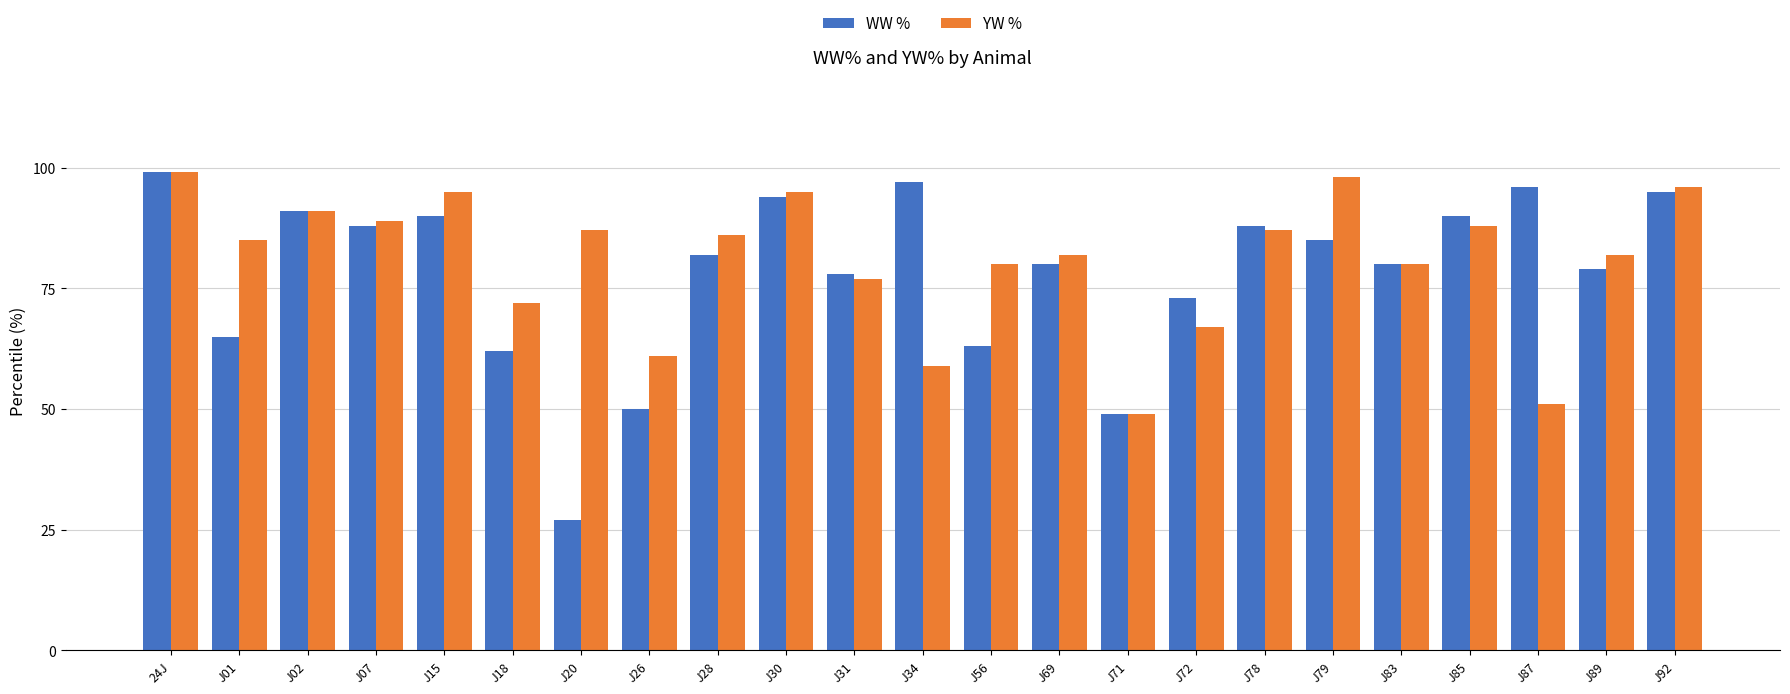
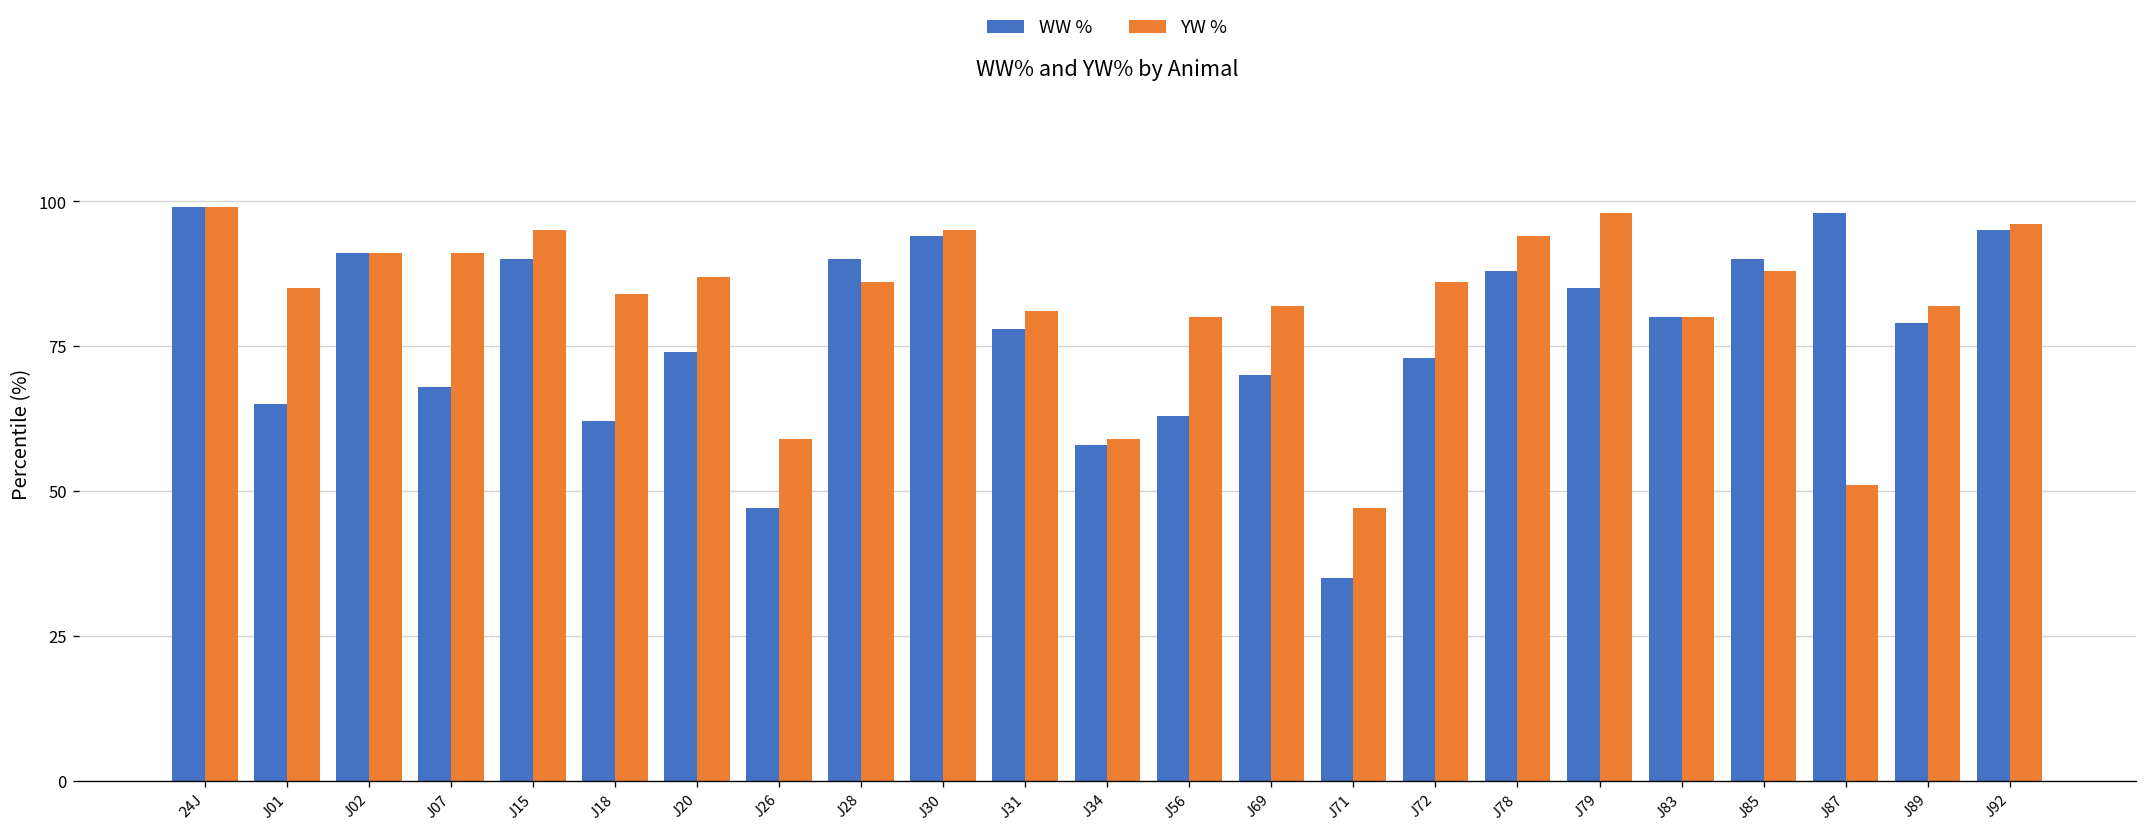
  {
    "WW %": {
      "24J": 99,
      "J01": 65,
      "J02": 91,
-     "J07": 88,
+     "J07": 68,
      "J15": 90,
      "J18": 62,
-     "J20": 27,
-     "J26": 50,
-     "J28": 82,
+     "J20": 74,
+     "J26": 47,
+     "J28": 90,
      "J30": 94,
      "J31": 78,
-     "J34": 97,
+     "J34": 58,
      "J56": 63,
-     "J69": 80,
-     "J71": 49,
+     "J69": 70,
+     "J71": 35,
      "J72": 73,
      "J78": 88,
      "J79": 85,
      "J83": 80,
      "J85": 90,
-     "J87": 96,
+     "J87": 98,
      "J89": 79,
      "J92": 95
    },
    "YW %": {
      "24J": 99,
      "J01": 85,
      "J02": 91,
-     "J07": 89,
+     "J07": 91,
      "J15": 95,
-     "J18": 72,
+     "J18": 84,
      "J20": 87,
-     "J26": 61,
+     "J26": 59,
      "J28": 86,
      "J30": 95,
-     "J31": 77,
+     "J31": 81,
      "J34": 59,
      "J56": 80,
      "J69": 82,
-     "J71": 49,
-     "J72": 67,
-     "J78": 87,
+     "J71": 47,
+     "J72": 86,
+     "J78": 94,
      "J79": 98,
      "J83": 80,
      "J85": 88,
      "J87": 51,
      "J89": 82,
      "J92": 96
    }
  }
